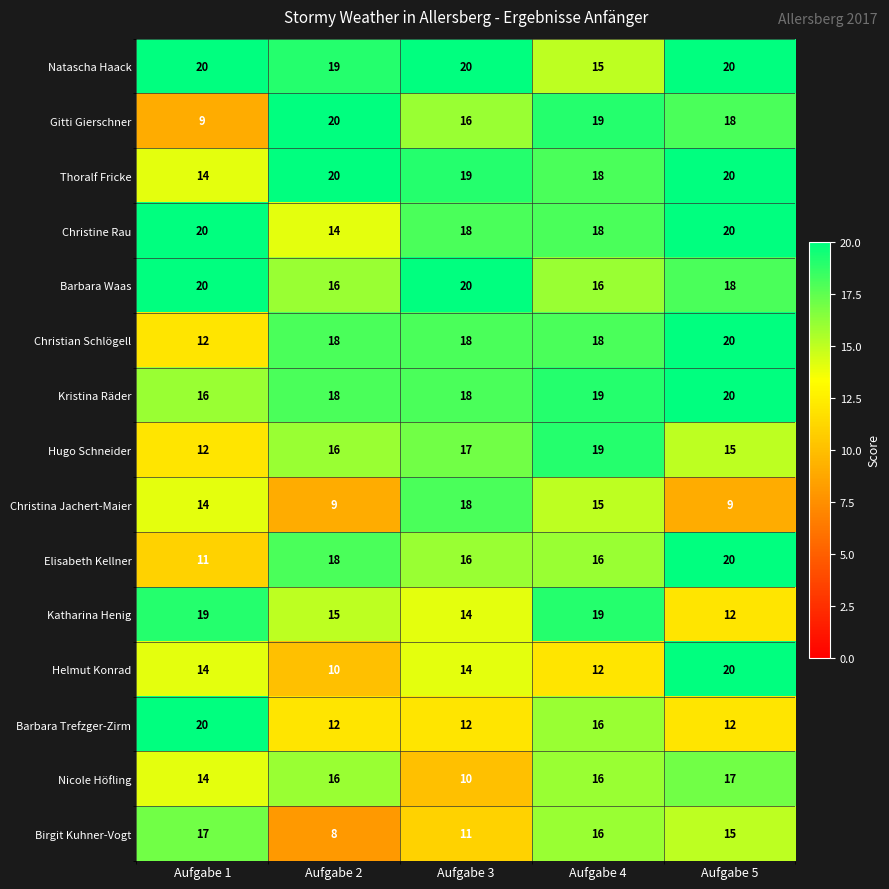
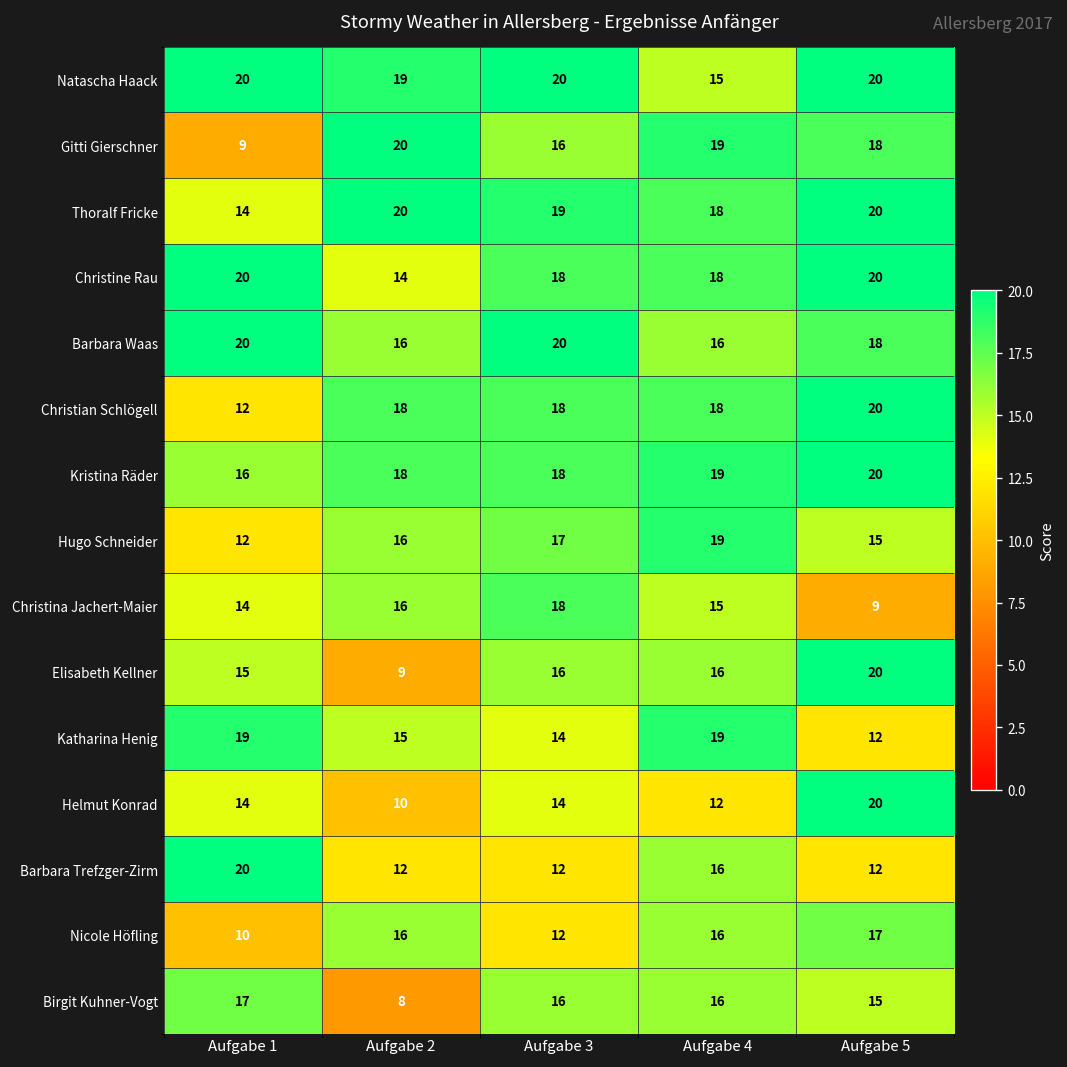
  {
    "Natascha Haack": {
      "Aufgabe 1": 20,
      "Aufgabe 2": 19,
      "Aufgabe 3": 20,
      "Aufgabe 4": 15,
      "Aufgabe 5": 20
    },
    "Gitti Gierschner": {
      "Aufgabe 1": 9,
      "Aufgabe 2": 20,
      "Aufgabe 3": 16,
      "Aufgabe 4": 19,
      "Aufgabe 5": 18
    },
    "Thoralf Fricke": {
      "Aufgabe 1": 14,
      "Aufgabe 2": 20,
      "Aufgabe 3": 19,
      "Aufgabe 4": 18,
      "Aufgabe 5": 20
    },
    "Christine Rau": {
      "Aufgabe 1": 20,
      "Aufgabe 2": 14,
      "Aufgabe 3": 18,
      "Aufgabe 4": 18,
      "Aufgabe 5": 20
    },
    "Barbara Waas": {
      "Aufgabe 1": 20,
      "Aufgabe 2": 16,
      "Aufgabe 3": 20,
      "Aufgabe 4": 16,
      "Aufgabe 5": 18
    },
    "Christian Schlögell": {
      "Aufgabe 1": 12,
      "Aufgabe 2": 18,
      "Aufgabe 3": 18,
      "Aufgabe 4": 18,
      "Aufgabe 5": 20
    },
    "Kristina Räder": {
      "Aufgabe 1": 16,
      "Aufgabe 2": 18,
      "Aufgabe 3": 18,
      "Aufgabe 4": 19,
      "Aufgabe 5": 20
    },
    "Hugo Schneider": {
      "Aufgabe 1": 12,
      "Aufgabe 2": 16,
      "Aufgabe 3": 17,
      "Aufgabe 4": 19,
      "Aufgabe 5": 15
    },
    "Christina Jachert-Maier": {
      "Aufgabe 1": 14,
-     "Aufgabe 2": 9,
+     "Aufgabe 2": 16,
      "Aufgabe 3": 18,
      "Aufgabe 4": 15,
      "Aufgabe 5": 9
    },
    "Elisabeth Kellner": {
-     "Aufgabe 1": 11,
-     "Aufgabe 2": 18,
+     "Aufgabe 1": 15,
+     "Aufgabe 2": 9,
      "Aufgabe 3": 16,
      "Aufgabe 4": 16,
      "Aufgabe 5": 20
    },
    "Katharina Henig": {
      "Aufgabe 1": 19,
      "Aufgabe 2": 15,
      "Aufgabe 3": 14,
      "Aufgabe 4": 19,
      "Aufgabe 5": 12
    },
    "Helmut Konrad": {
      "Aufgabe 1": 14,
      "Aufgabe 2": 10,
      "Aufgabe 3": 14,
      "Aufgabe 4": 12,
      "Aufgabe 5": 20
    },
    "Barbara Trefzger-Zirm": {
      "Aufgabe 1": 20,
      "Aufgabe 2": 12,
      "Aufgabe 3": 12,
      "Aufgabe 4": 16,
      "Aufgabe 5": 12
    },
    "Nicole Höfling": {
-     "Aufgabe 1": 14,
+     "Aufgabe 1": 10,
      "Aufgabe 2": 16,
-     "Aufgabe 3": 10,
+     "Aufgabe 3": 12,
      "Aufgabe 4": 16,
      "Aufgabe 5": 17
    },
    "Birgit Kuhner-Vogt": {
      "Aufgabe 1": 17,
      "Aufgabe 2": 8,
-     "Aufgabe 3": 11,
+     "Aufgabe 3": 16,
      "Aufgabe 4": 16,
      "Aufgabe 5": 15
    }
  }
